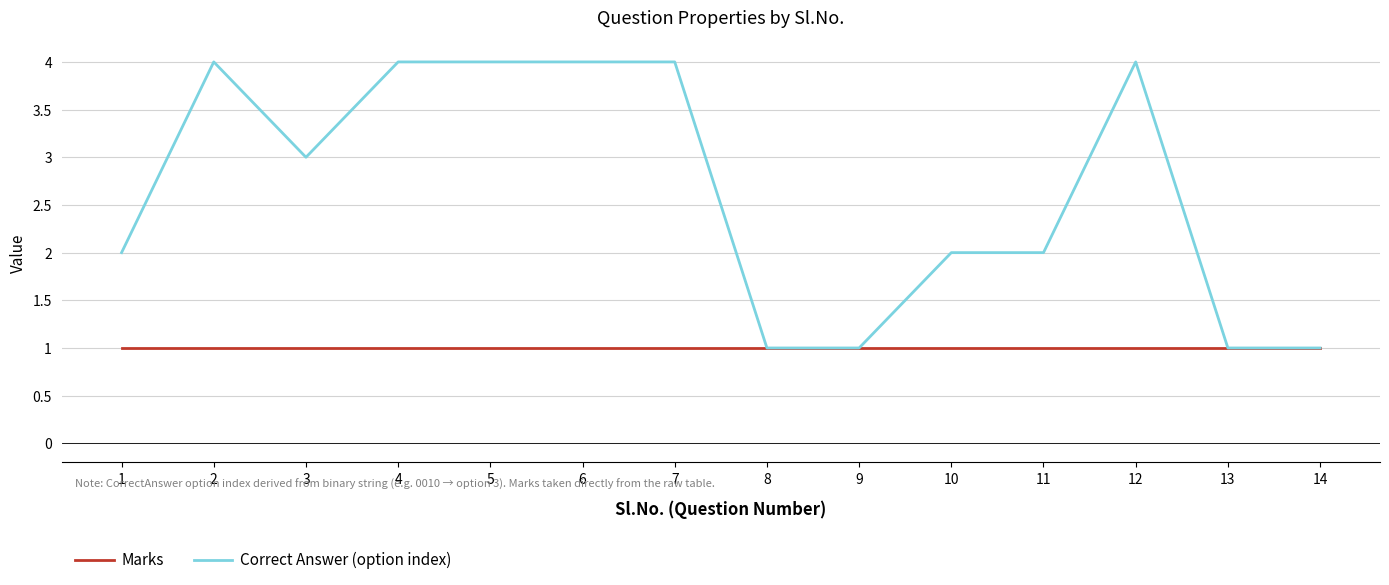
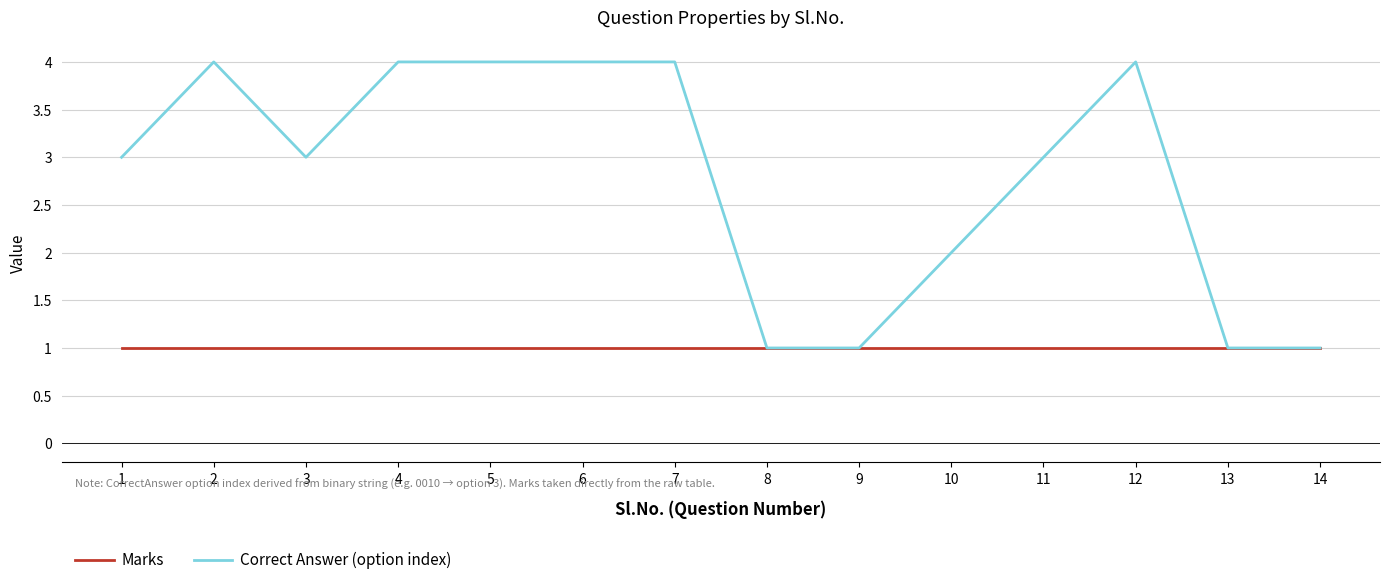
  {
    "Marks": {
      "1": 1,
      "2": 1,
      "3": 1,
      "4": 1,
      "5": 1,
      "6": 1,
      "7": 1,
      "10": 1,
      "11": 1,
      "12": 1
    },
    "Correct Answer (option index)": {
-     "1": 2,
+     "1": 3,
      "2": 4,
      "3": 3,
      "4": 4,
      "5": 4,
      "6": 4,
      "7": 4,
      "10": 2,
-     "11": 2,
+     "11": 3,
      "12": 4
    }
  }
